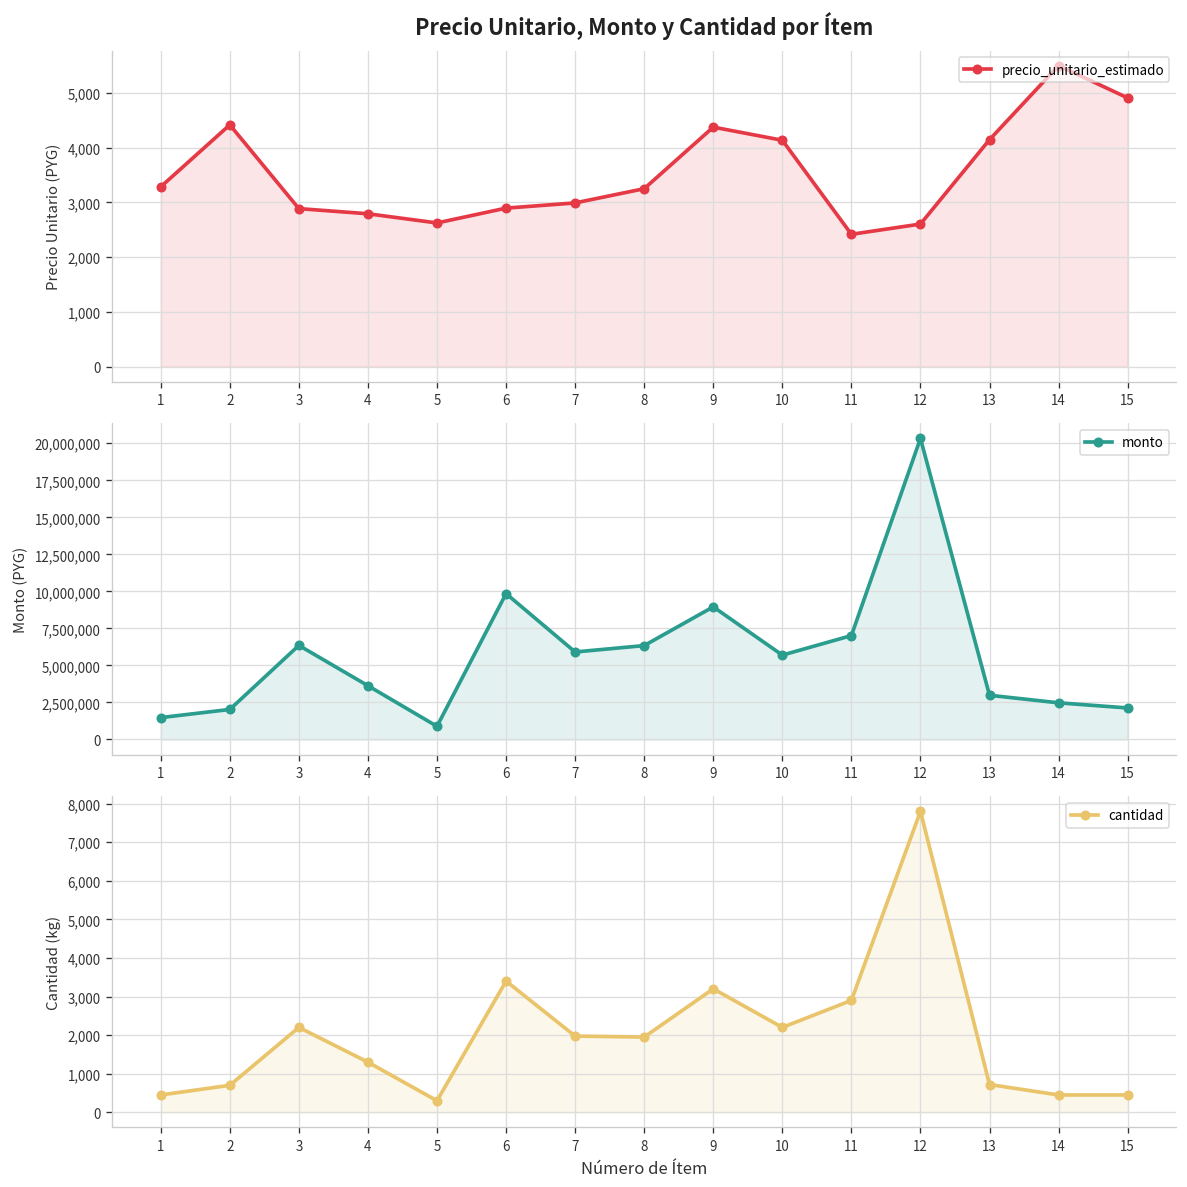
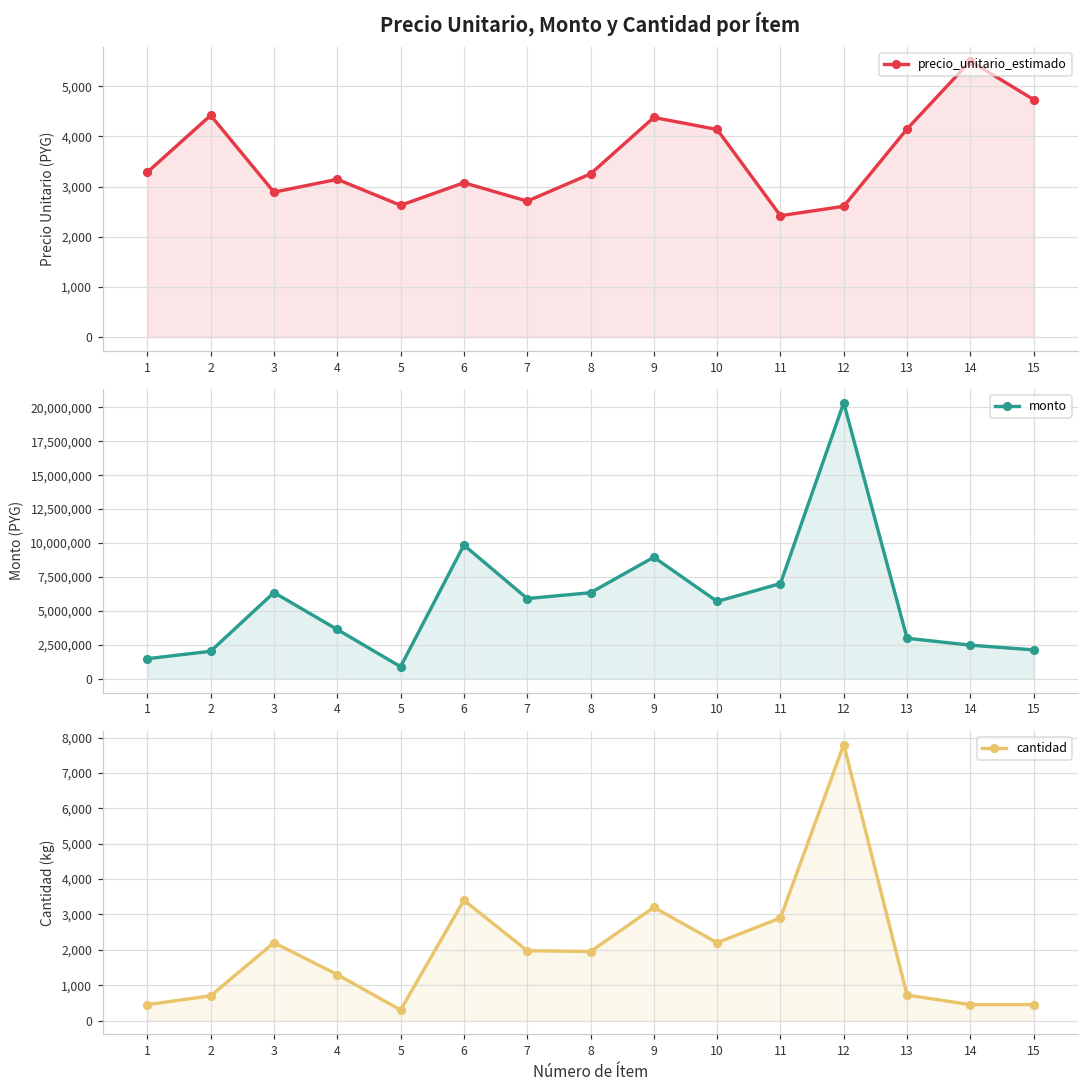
  {
    "Precio Unitario, Monto y Cantidad por Ítem": {
      "1": "3,300",
      "2": "4,400",
      "3": "2,900",
-     "4": "2,800",
+     "4": "3,100",
      "5": "2,600",
-     "6": "2,900",
-     "7": "3,000",
+     "6": "3,100",
+     "7": "2,700",
      "8": "3,300",
      "9": "4,400",
      "10": "4,100",
      "11": "2,400",
      "12": "2,600",
      "13": "4,100",
-     "15": "4,900"
+     "15": "4,700"
    }
  }
